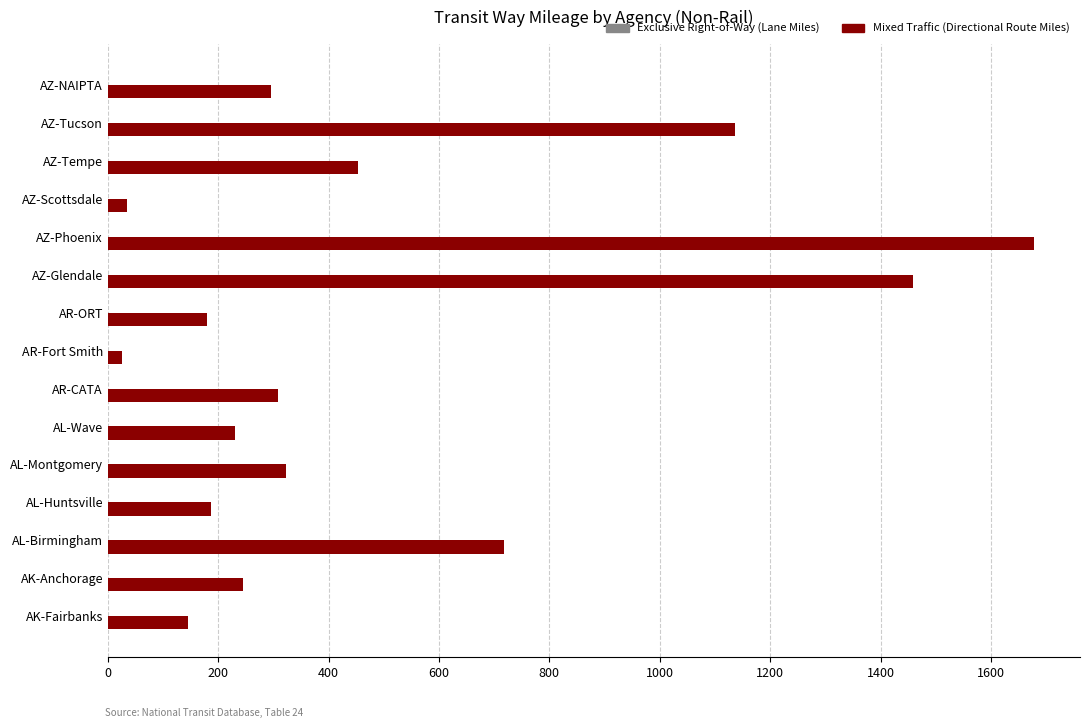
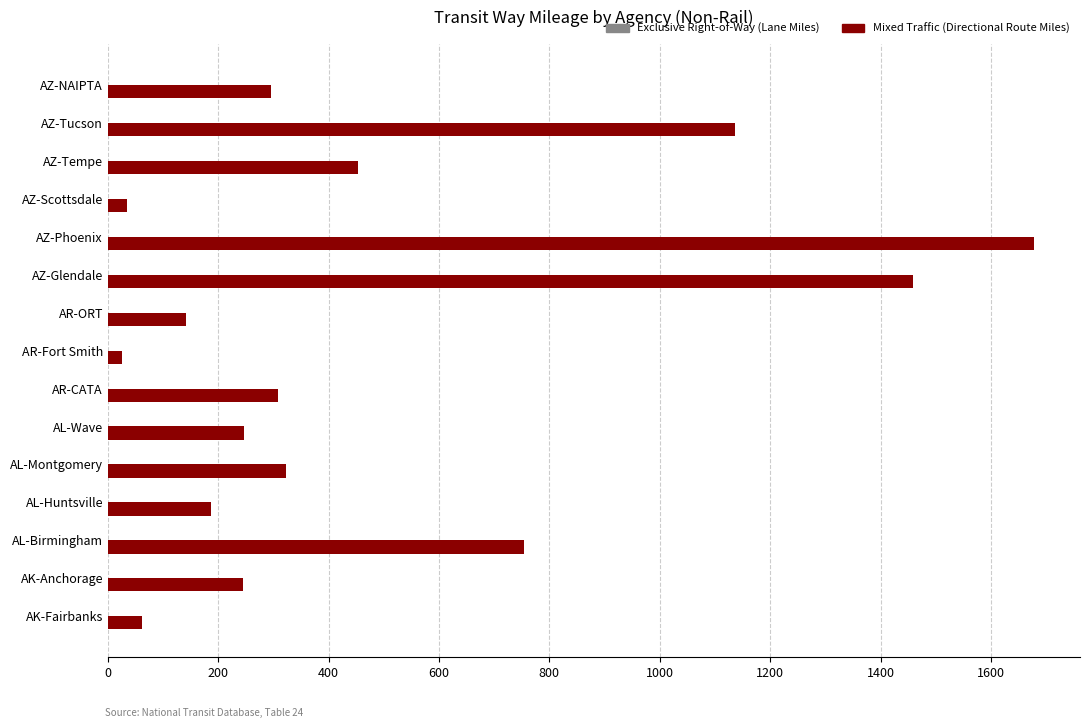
  {
    "Exclusive Right-of-Way (Lane Miles)": {
      "AZ-NAIPTA": 0,
      "AZ-Tucson": 0,
      "AZ-Tempe": 0,
      "AZ-Scottsdale": 0,
      "AZ-Phoenix": 0,
      "AZ-Glendale": 0,
      "AR-ORT": 0,
      "AR-Fort Smith": 0,
      "AR-CATA": 0,
      "AL-Wave": 0,
      "AL-Montgomery": 0,
      "AL-Huntsville": 0,
      "AL-Birmingham": 0,
      "AK-Anchorage": 0,
      "AK-Fairbanks": 0
    },
    "Mixed Traffic (Directional Route Miles)": {
      "AZ-NAIPTA": 290,
      "AZ-Tucson": 1140,
      "AZ-Tempe": 450,
      "AZ-Scottsdale": 40,
      "AZ-Phoenix": 1680,
      "AZ-Glendale": 1460,
-     "AR-ORT": 180,
+     "AR-ORT": 140,
      "AR-Fort Smith": 30,
      "AR-CATA": 310,
-     "AL-Wave": 230,
+     "AL-Wave": 250,
      "AL-Montgomery": 320,
      "AL-Huntsville": 190,
-     "AL-Birmingham": 720,
+     "AL-Birmingham": 750,
      "AK-Anchorage": 250,
-     "AK-Fairbanks": 140
+     "AK-Fairbanks": 60
    }
  }
